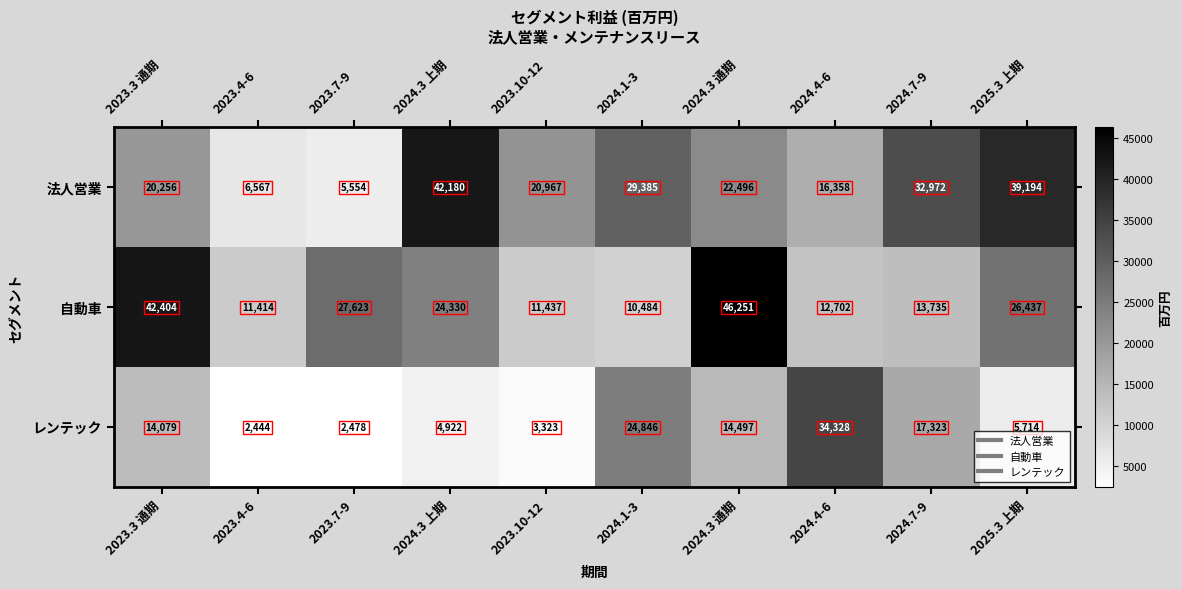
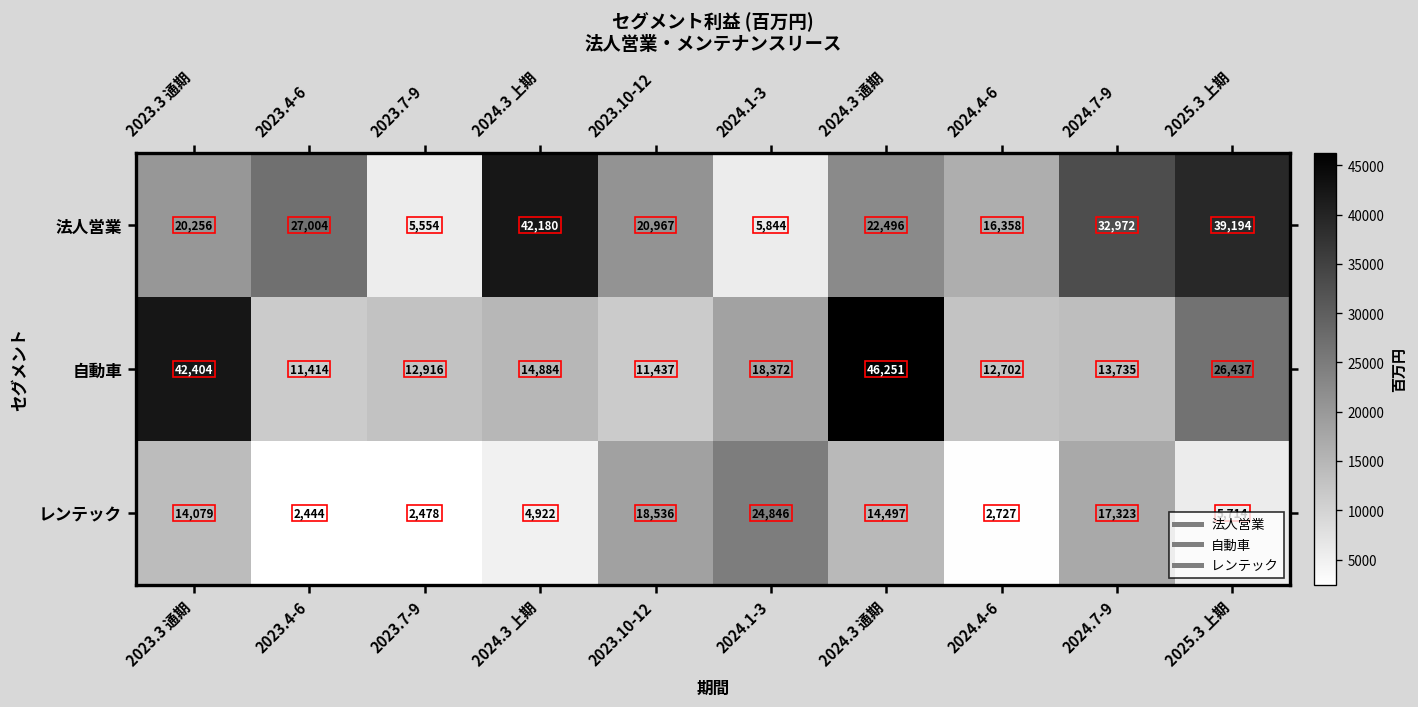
  {
    "法人営業": {
-     "2023.4-6": "6,567",
-     "2024.1-3": "29,385"
+     "2023.4-6": "27,004",
+     "2024.1-3": "5,844"
    },
    "自動車": {
-     "2023.7-9": "27,623",
-     "2024.3 上期": "24,330",
-     "2024.1-3": "10,484"
+     "2023.7-9": "12,916",
+     "2024.3 上期": "14,884",
+     "2024.1-3": "18,372"
    },
    "レンテック": {
-     "2023.10-12": "3,323",
-     "2024.4-6": "34,328"
+     "2023.10-12": "18,536",
+     "2024.4-6": "2,727"
    }
  }
